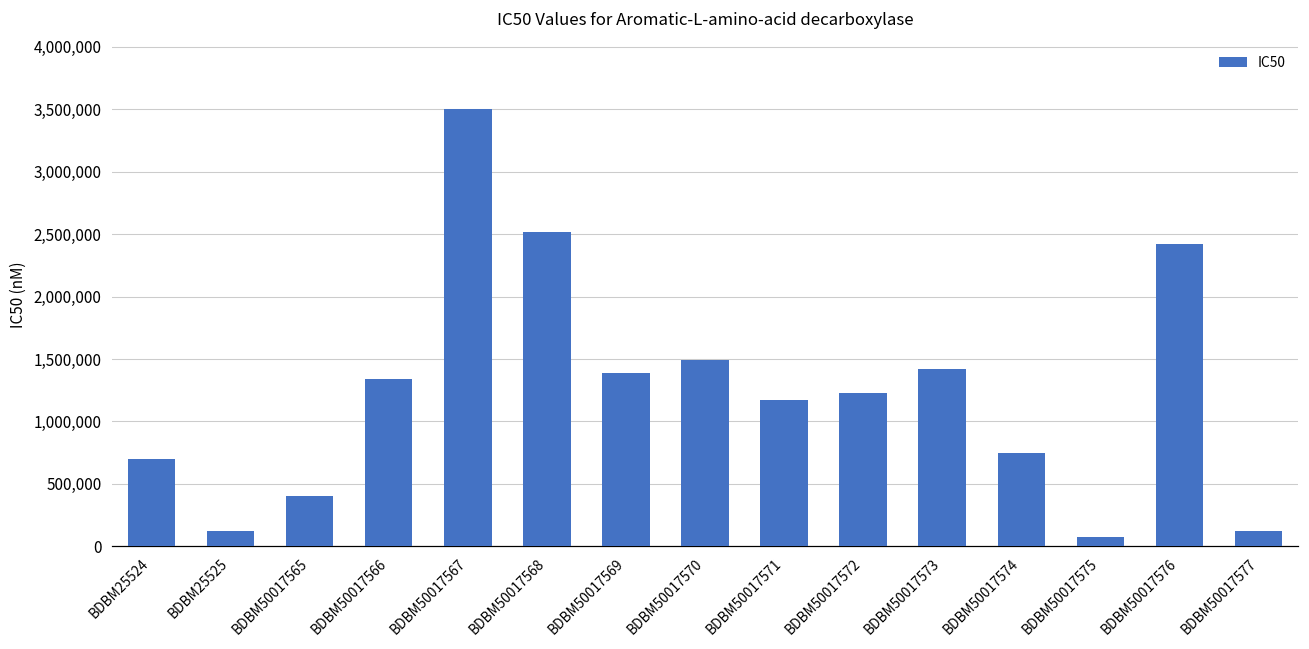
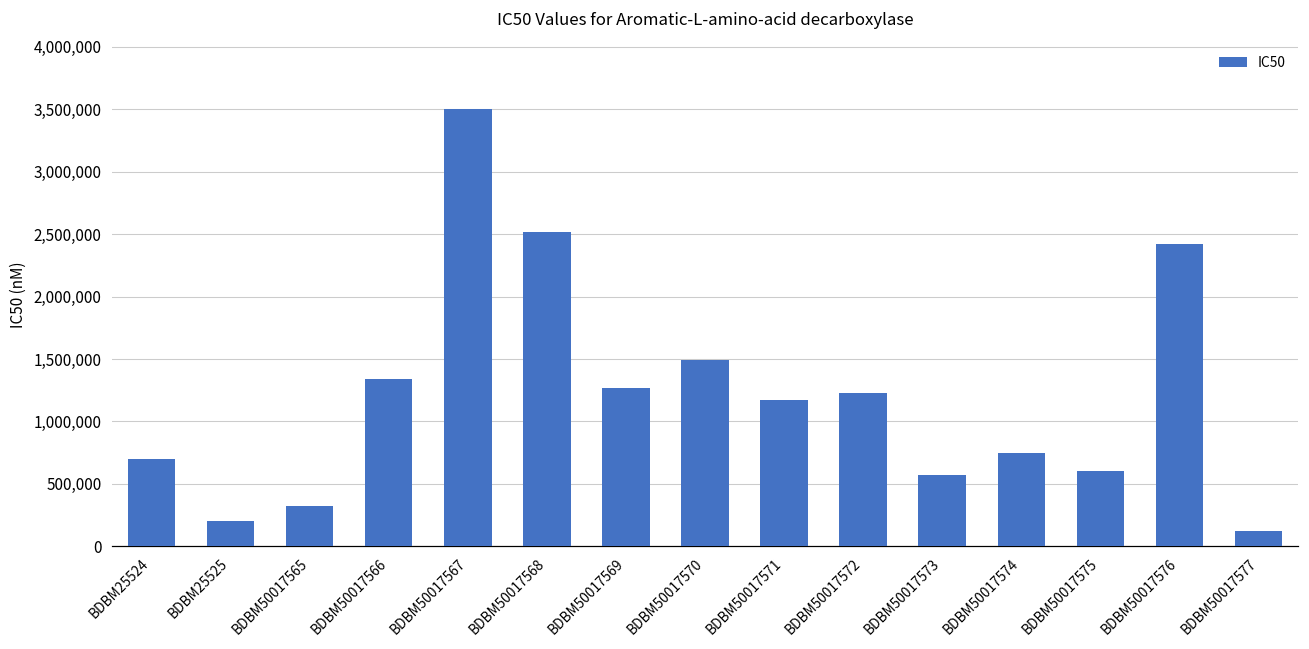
  {
    "BDBM25524": "700,000",
-   "BDBM25525": "120,000",
-   "BDBM50017565": "400,000",
+   "BDBM25525": "200,000",
+   "BDBM50017565": "320,000",
    "BDBM50017566": "1,340,000",
    "BDBM50017567": "3,500,000",
    "BDBM50017568": "2,520,000",
-   "BDBM50017569": "1,390,000",
+   "BDBM50017569": "1,260,000",
    "BDBM50017570": "1,490,000",
    "BDBM50017571": "1,170,000",
    "BDBM50017572": "1,220,000",
-   "BDBM50017573": "1,420,000",
+   "BDBM50017573": "570,000",
    "BDBM50017574": "750,000",
-   "BDBM50017575": "80,000",
+   "BDBM50017575": "600,000",
    "BDBM50017576": "2,420,000",
    "BDBM50017577": "120,000"
  }
